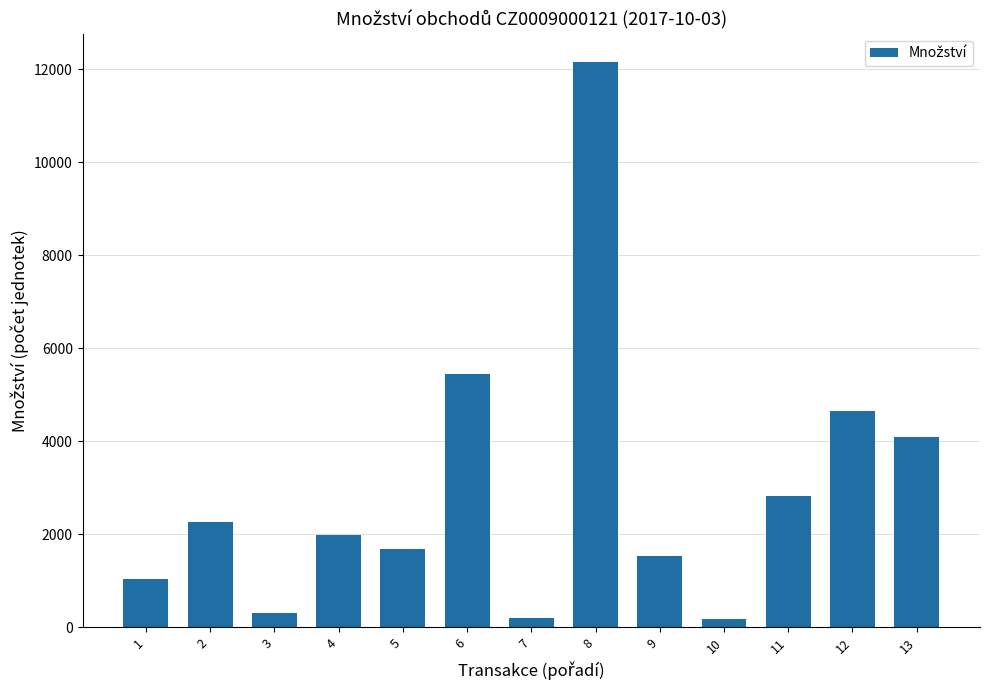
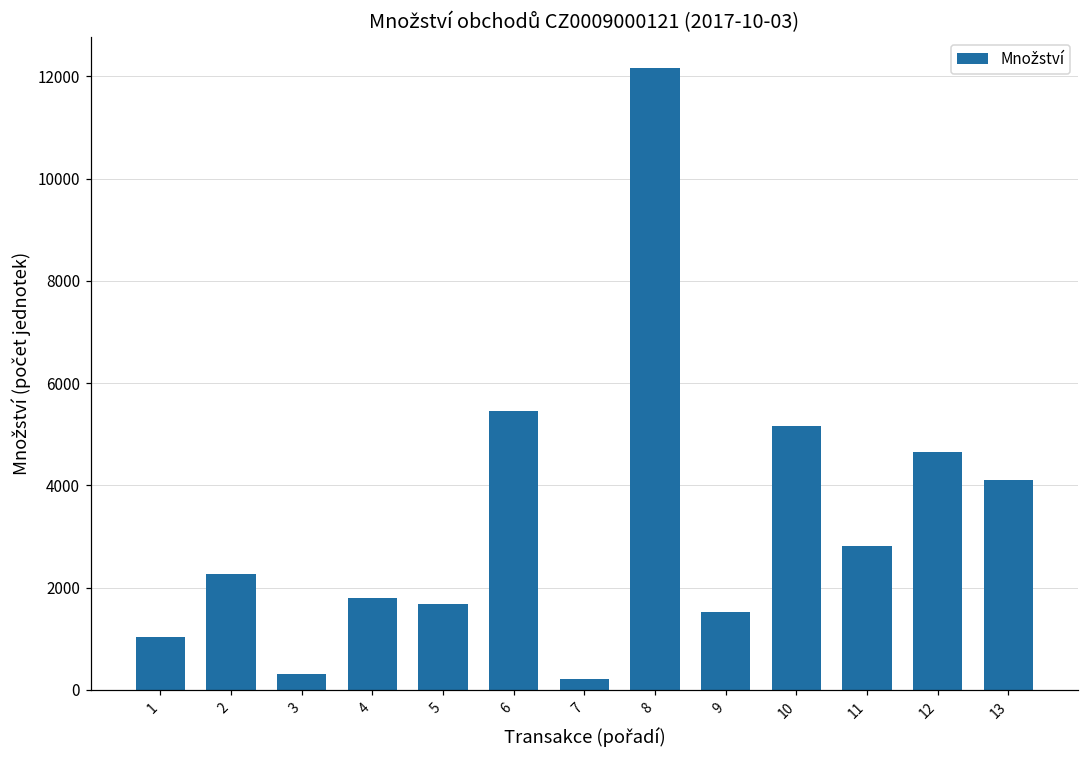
  {
    "1": 1000,
    "2": 2300,
    "3": 300,
-   "4": 2000,
+   "4": 1800,
    "5": 1700,
    "6": 5500,
    "7": 200,
    "8": 12200,
    "9": 1500,
-   "10": 200,
+   "10": 5200,
    "11": 2800,
    "12": 4700,
    "13": 4100
  }
